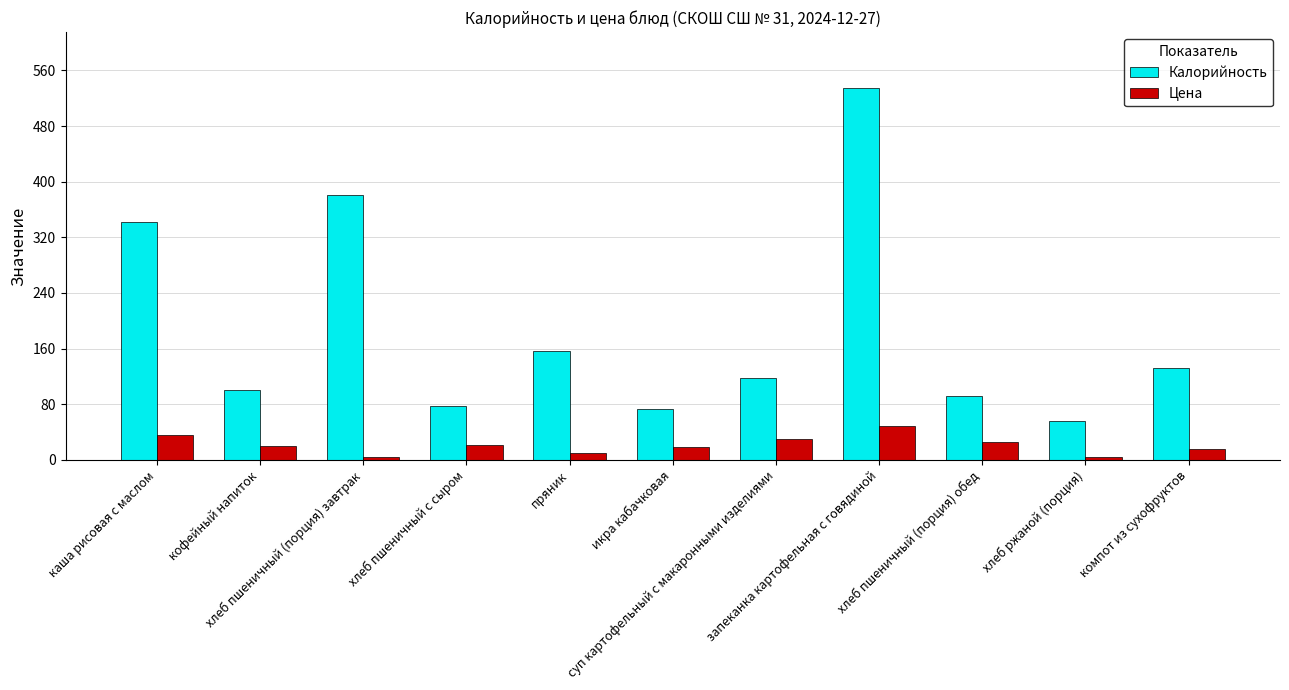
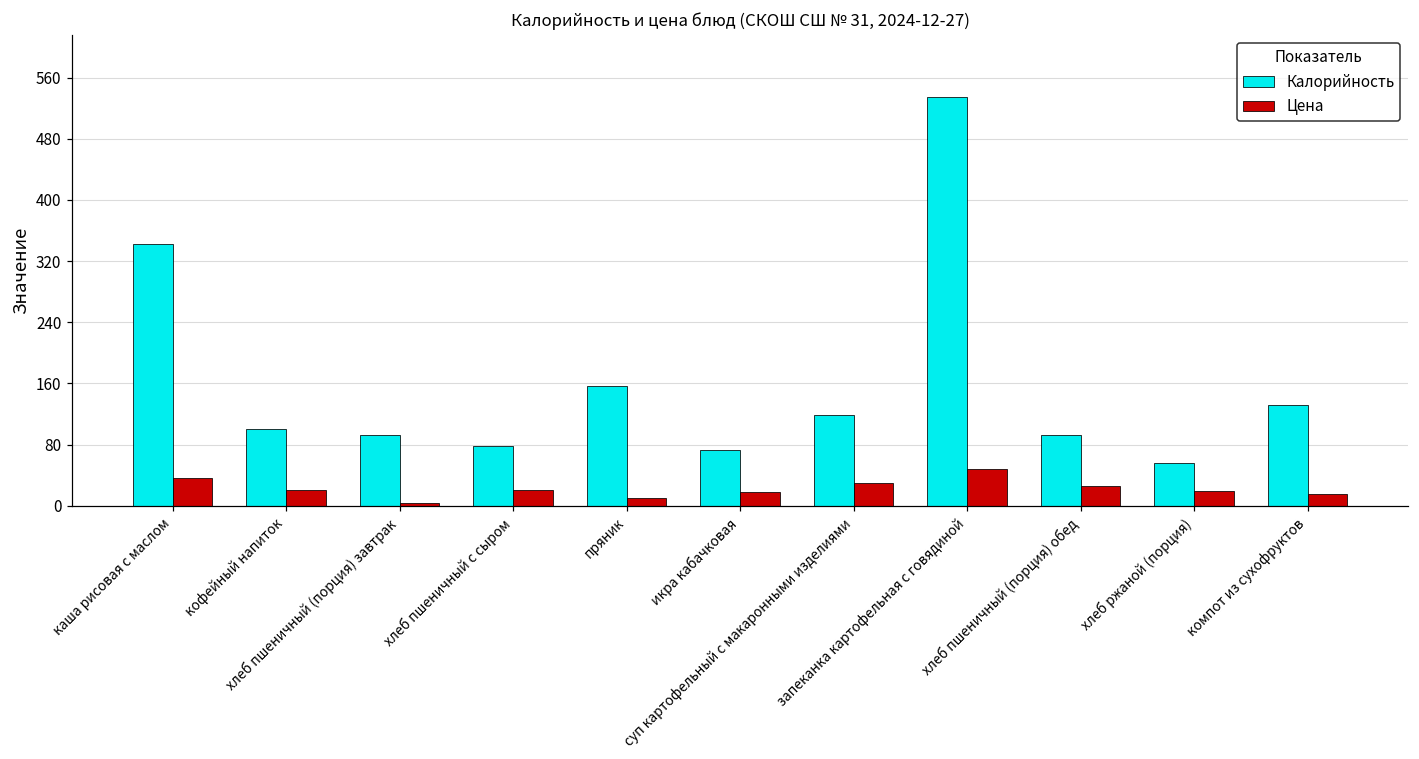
  {
    "Калорийность": {
      "каша рисовая с маслом": 340,
      "кофейный напиток": 100,
-     "хлеб пшеничный (порция) завтрак": 380,
+     "хлеб пшеничный (порция) завтрак": 90,
      "хлеб пшеничный с сыром": 80,
      "пряник": 160,
      "икра кабачковая": 70,
      "суп картофельный с макаронными изделиями": 120,
      "запеканка картофельная с говядиной": 540,
      "хлеб пшеничный (порция) обед": 90,
      "хлеб ржаной (порция)": 60,
      "компот из сухофруктов": 130
    },
    "Цена": {
      "каша рисовая с маслом": 40,
      "кофейный напиток": 20,
      "хлеб пшеничный (порция) завтрак": 0,
      "хлеб пшеничный с сыром": 20,
      "пряник": 10,
      "икра кабачковая": 20,
      "суп картофельный с макаронными изделиями": 30,
      "запеканка картофельная с говядиной": 50,
      "хлеб пшеничный (порция) обед": 30,
-     "хлеб ржаной (порция)": 0,
+     "хлеб ржаной (порция)": 20,
      "компот из сухофруктов": 20
    }
  }
